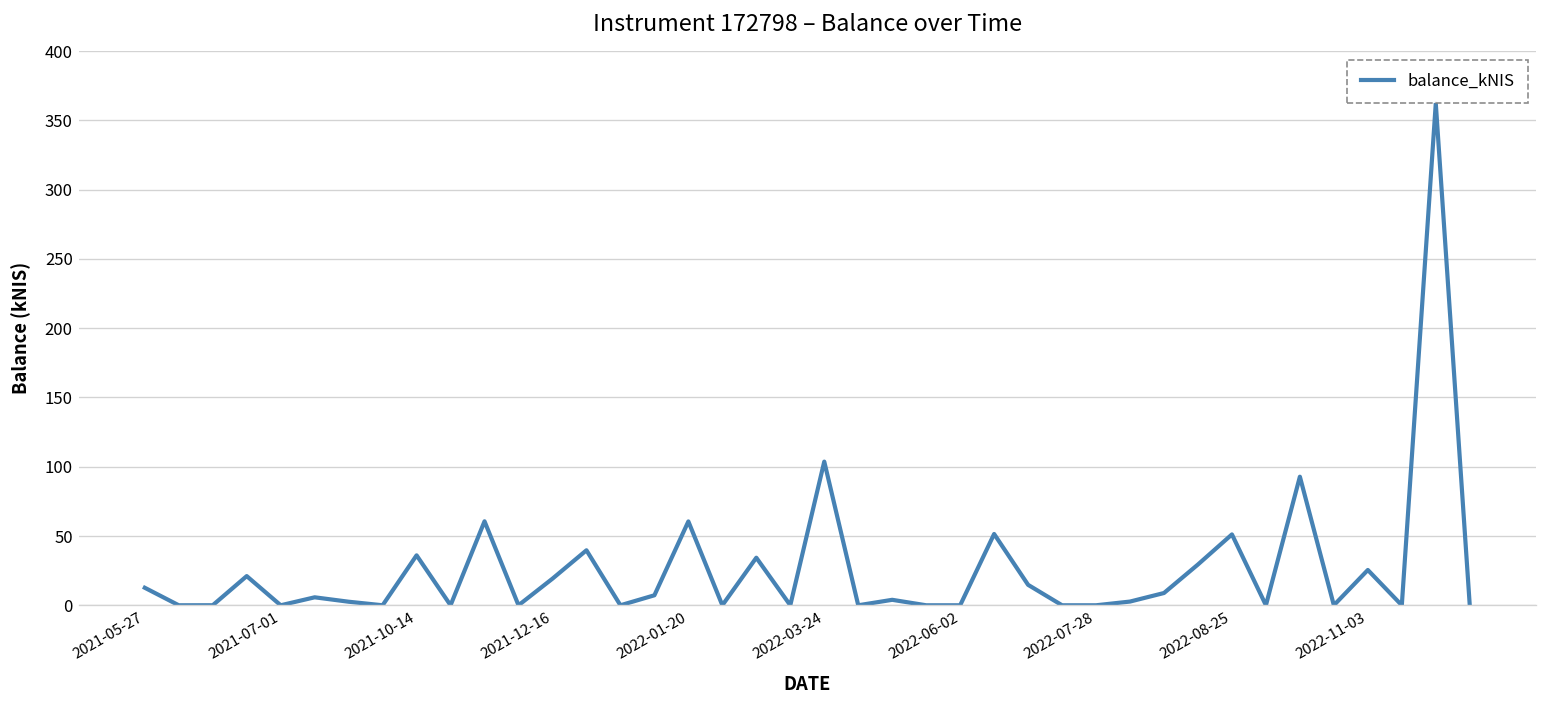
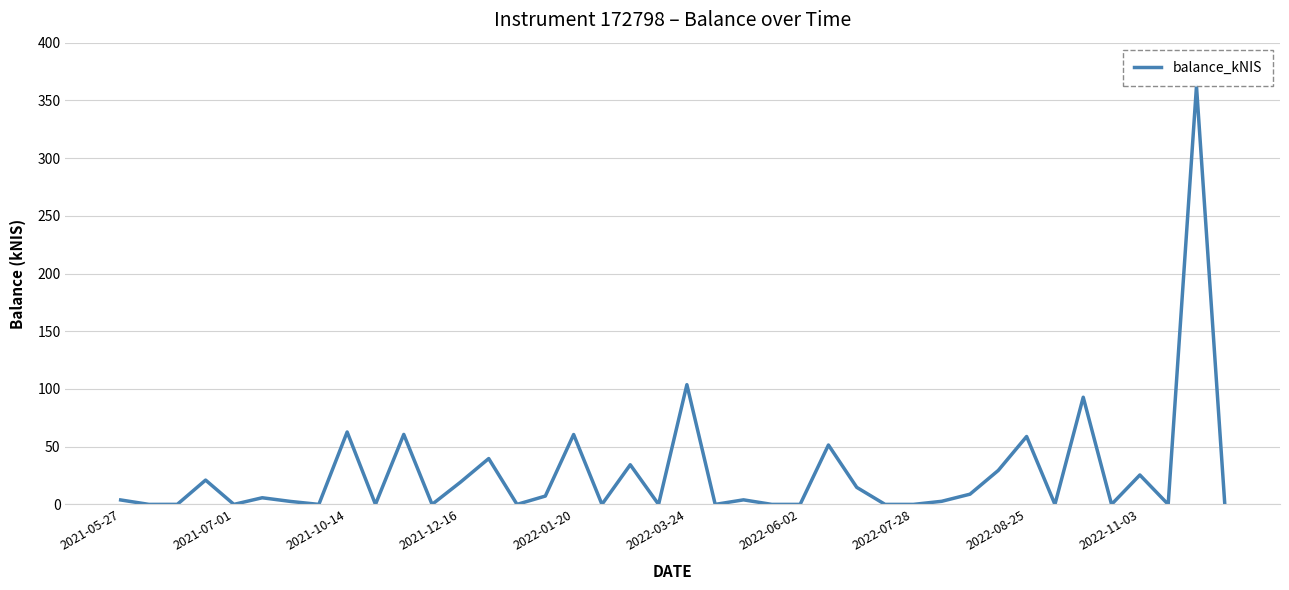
  {
-   "2021-05-27": 13,
+   "2021-05-27": 4,
    "2021-07-01": 0,
-   "2021-10-14": 36,
+   "2021-10-14": 63,
    "2021-12-16": 19,
    "2022-01-20": 61,
    "2022-03-24": 104,
    "2022-06-02": 0,
    "2022-07-28": 0,
-   "2022-08-25": 51,
+   "2022-08-25": 59,
    "2022-11-03": 25
  }
